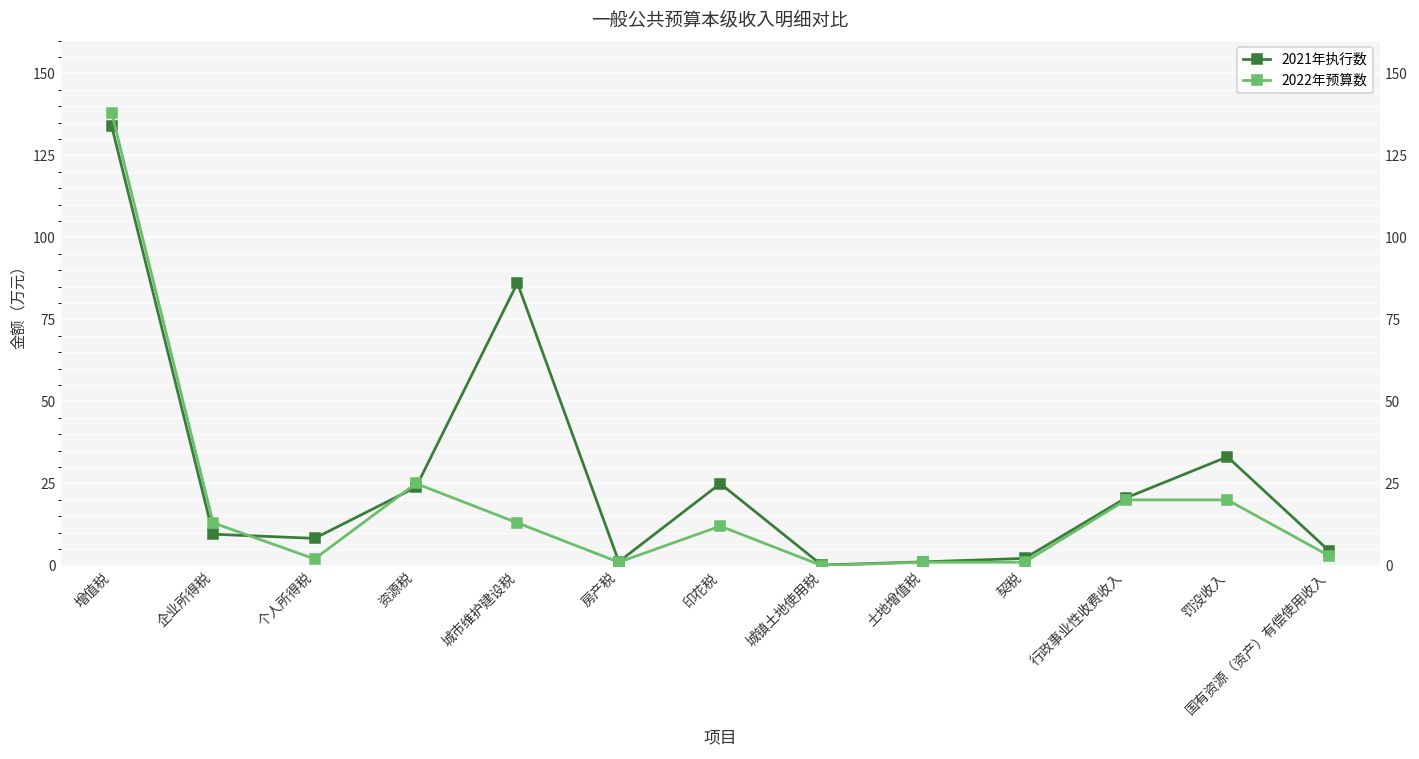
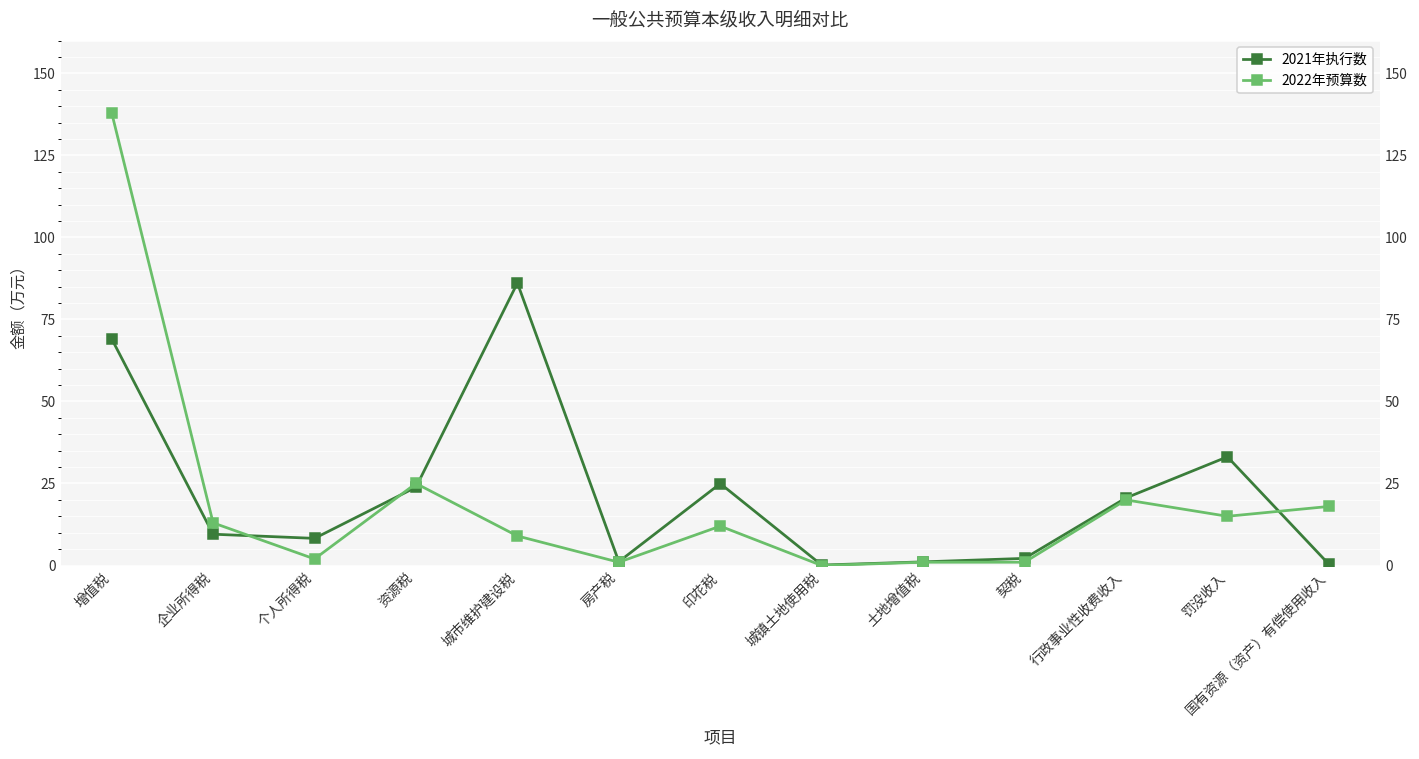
  {
    "2021年执行数": {
-     "增值税": 134,
+     "增值税": 69,
      "企业所得税": 10,
      "个人所得税": 8,
      "资源税": 24,
      "城市维护建设税": 86,
      "印花税": 25,
      "契税": 2,
      "罚没收入": 33,
-     "国有资源（资产）有偿使用收入": 5
+     "国有资源（资产）有偿使用收入": 0
    },
    "2022年预算数": {
      "增值税": 138,
      "企业所得税": 13,
      "个人所得税": 2,
      "资源税": 25,
-     "城市维护建设税": 13,
+     "城市维护建设税": 9,
      "印花税": 12,
      "契税": 1,
-     "罚没收入": 20,
-     "国有资源（资产）有偿使用收入": 3
+     "罚没收入": 15,
+     "国有资源（资产）有偿使用收入": 18
    }
  }
